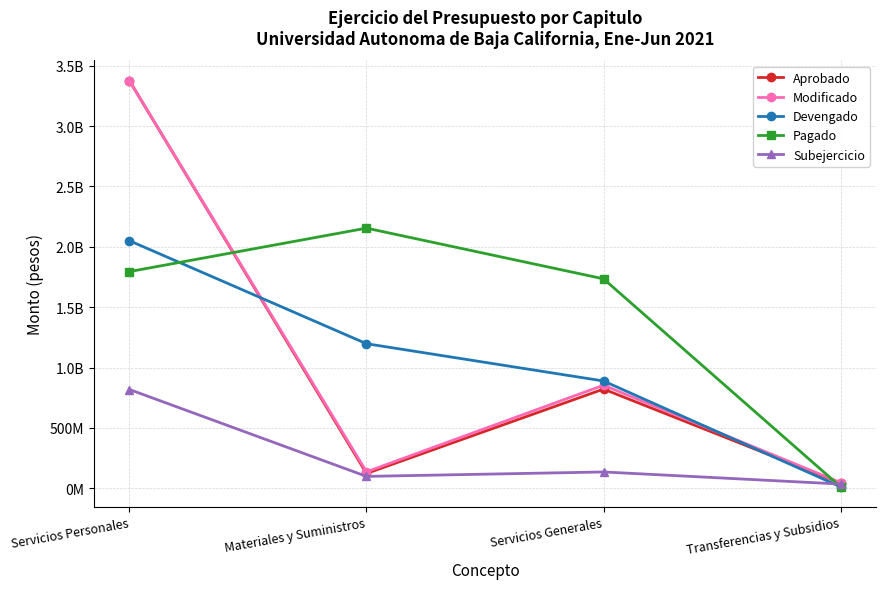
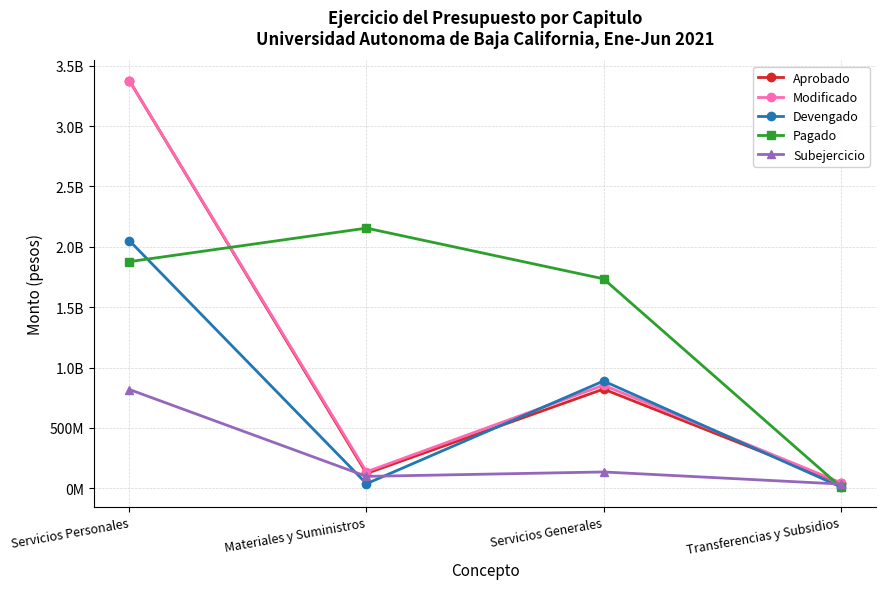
  {
    "Aprobado": {
      "Servicios Generales": 820000000
    },
    "Modificado": {
      "Servicios Generales": 850000000
    },
    "Devengado": {
      "Servicios Personales": 2050000000,
-     "Materiales y Suministros": 1200000000,
+     "Materiales y Suministros": 40000000,
      "Servicios Generales": 890000000
    },
    "Pagado": {
-     "Servicios Personales": 1790000000,
+     "Servicios Personales": 1880000000,
      "Materiales y Suministros": 2150000000,
      "Servicios Generales": 1730000000
    },
    "Subejercicio": {
      "Servicios Personales": 820000000,
      "Materiales y Suministros": 100000000,
      "Servicios Generales": 140000000
    }
  }
